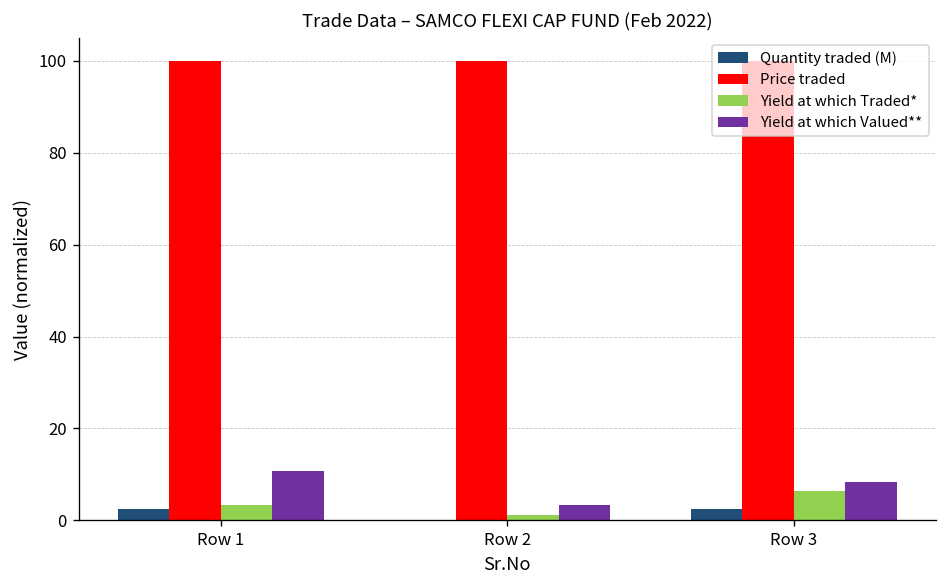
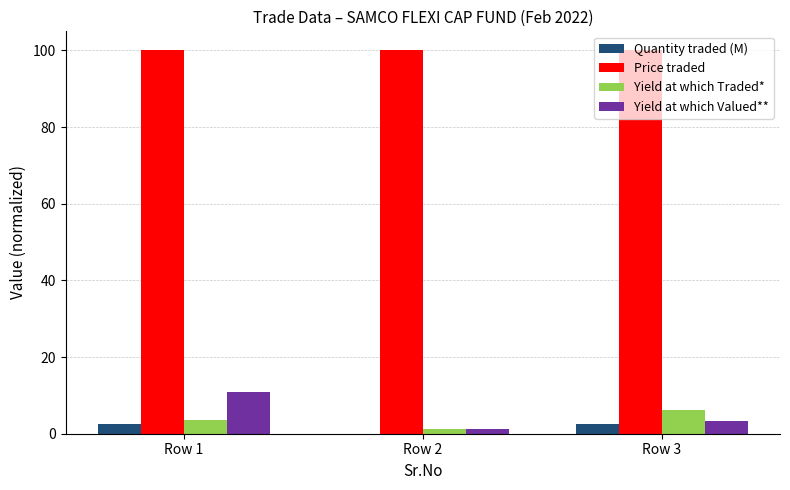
  {
    "Quantity traded (M)": {
      "Row 1": 2,
      "Row 3": 3
    },
    "Price traded": {
      "Row 1": 100,
      "Row 2": 100
    },
    "Yield at which Traded*": {
      "Row 1": 3,
      "Row 2": 1,
      "Row 3": 6
    },
    "Yield at which Valued**": {
      "Row 1": 11,
-     "Row 2": 3,
-     "Row 3": 8
+     "Row 2": 1,
+     "Row 3": 3
    }
  }
